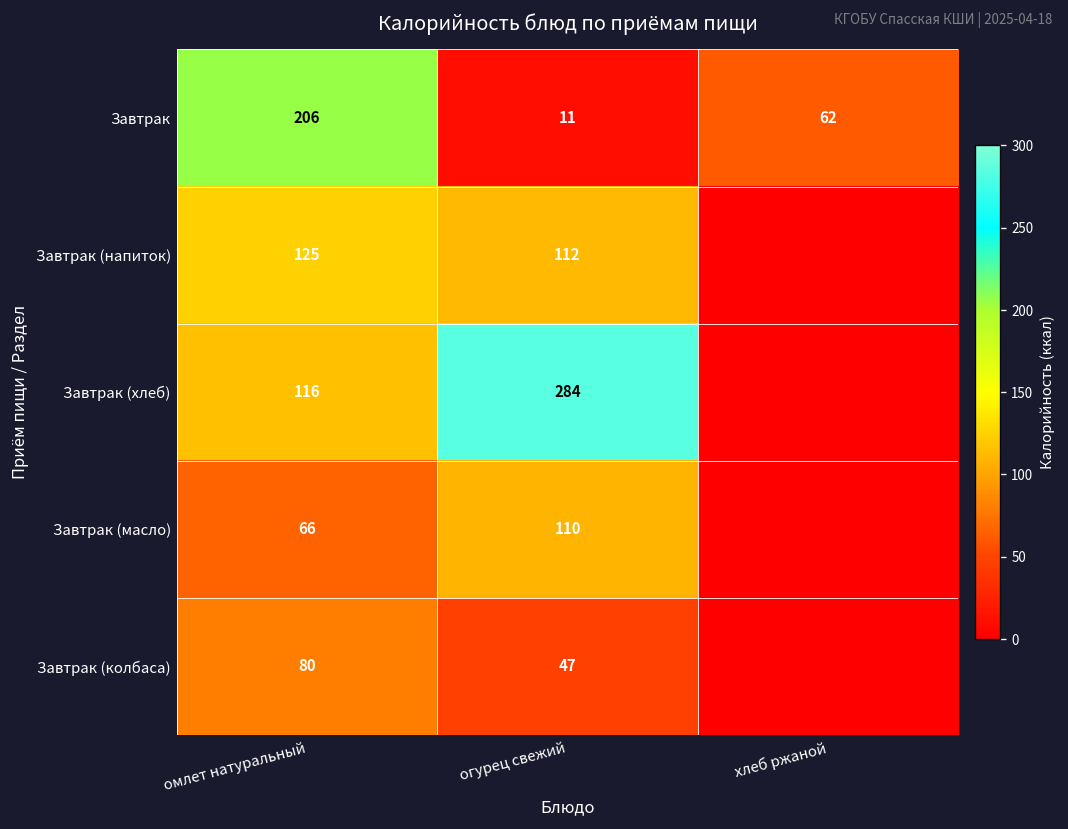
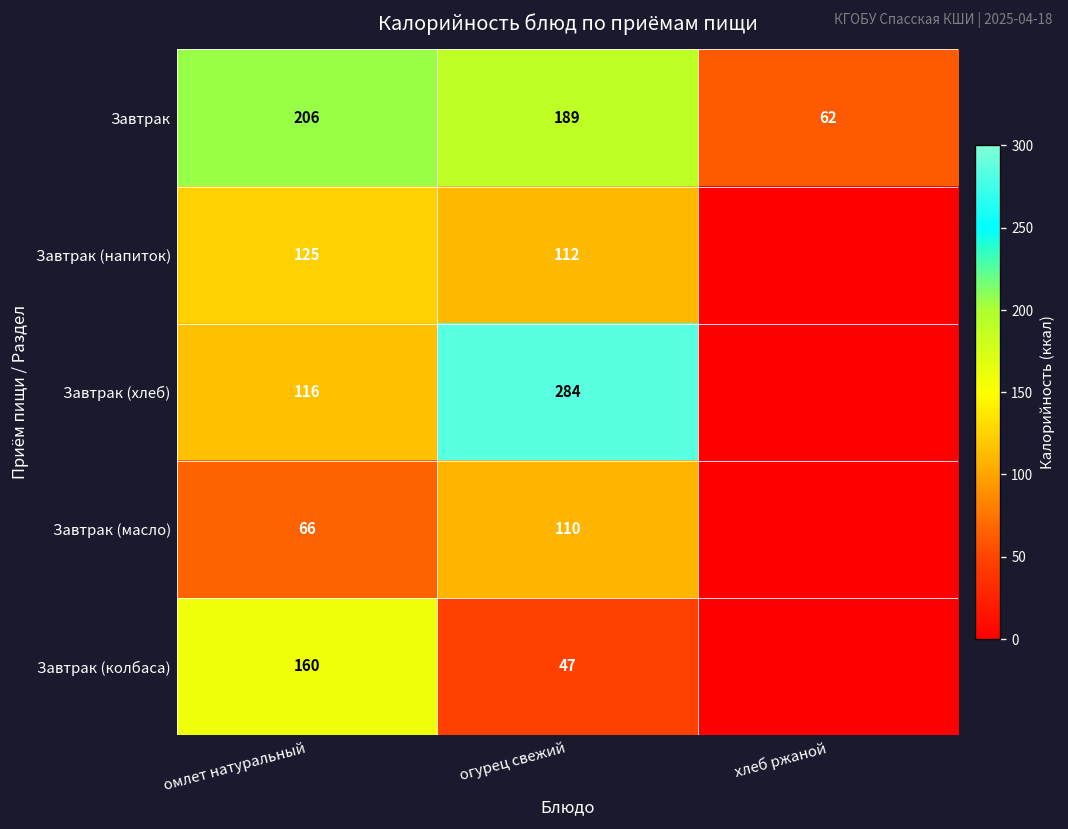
  {
    "Завтрак": {
      "омлет натуральный": 206,
-     "огурец свежий": 11,
+     "огурец свежий": 189,
      "хлеб ржаной": 62
    },
    "Завтрак (напиток)": {
      "омлет натуральный": 125,
      "огурец свежий": 112
    },
    "Завтрак (хлеб)": {
      "омлет натуральный": 116,
      "огурец свежий": 284
    },
    "Завтрак (масло)": {
      "омлет натуральный": 66,
      "огурец свежий": 110
    },
    "Завтрак (колбаса)": {
-     "омлет натуральный": 80,
+     "омлет натуральный": 160,
      "огурец свежий": 47
    }
  }
